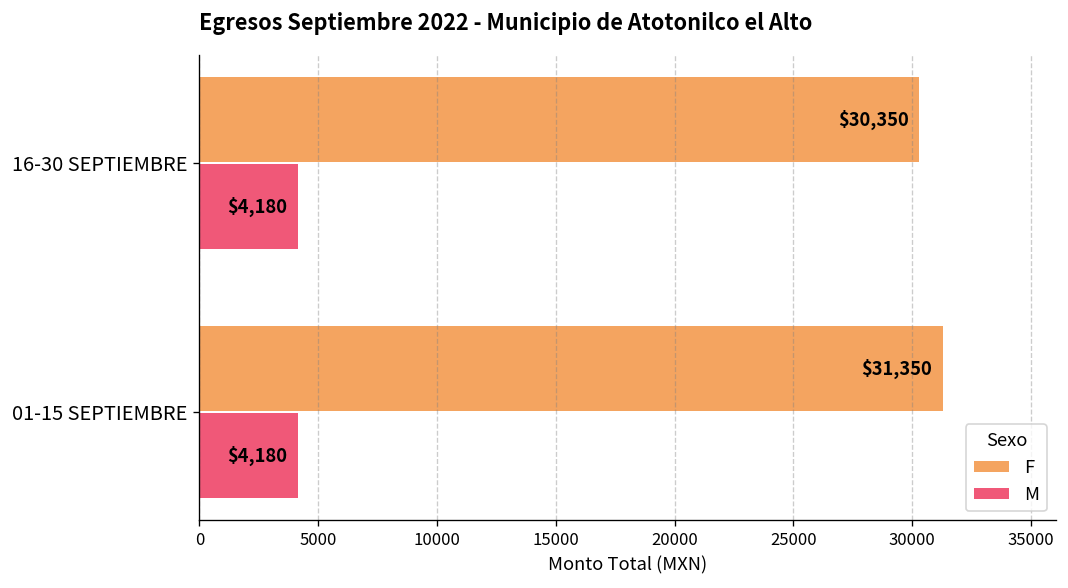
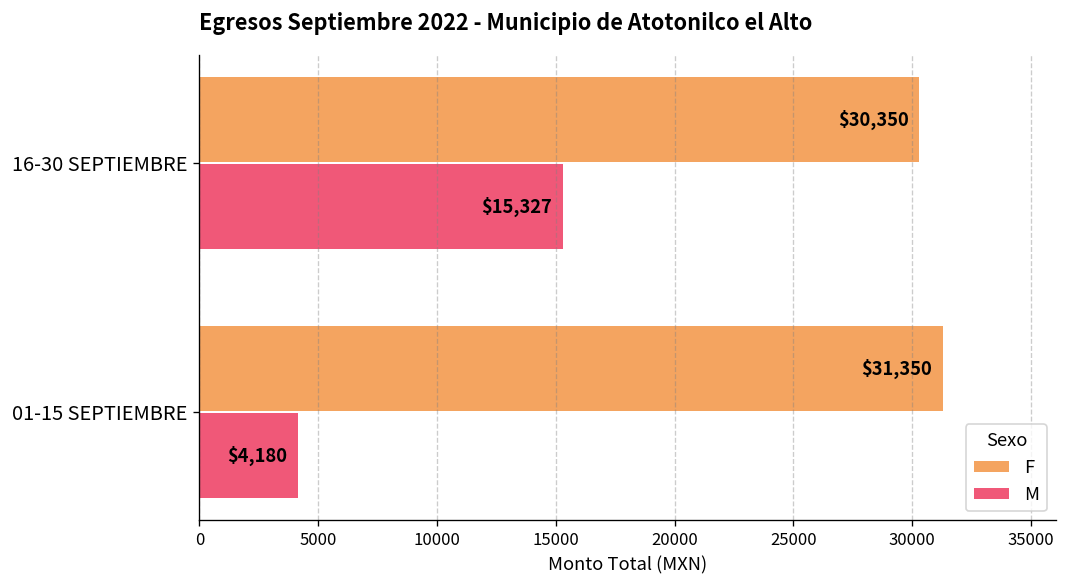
  {
    "F": {
      "16-30 SEPTIEMBRE": "$30,350",
      "01-15 SEPTIEMBRE": "$31,350"
    },
    "M": {
-     "16-30 SEPTIEMBRE": "$4,180",
+     "16-30 SEPTIEMBRE": "$15,327",
      "01-15 SEPTIEMBRE": "$4,180"
    }
  }
